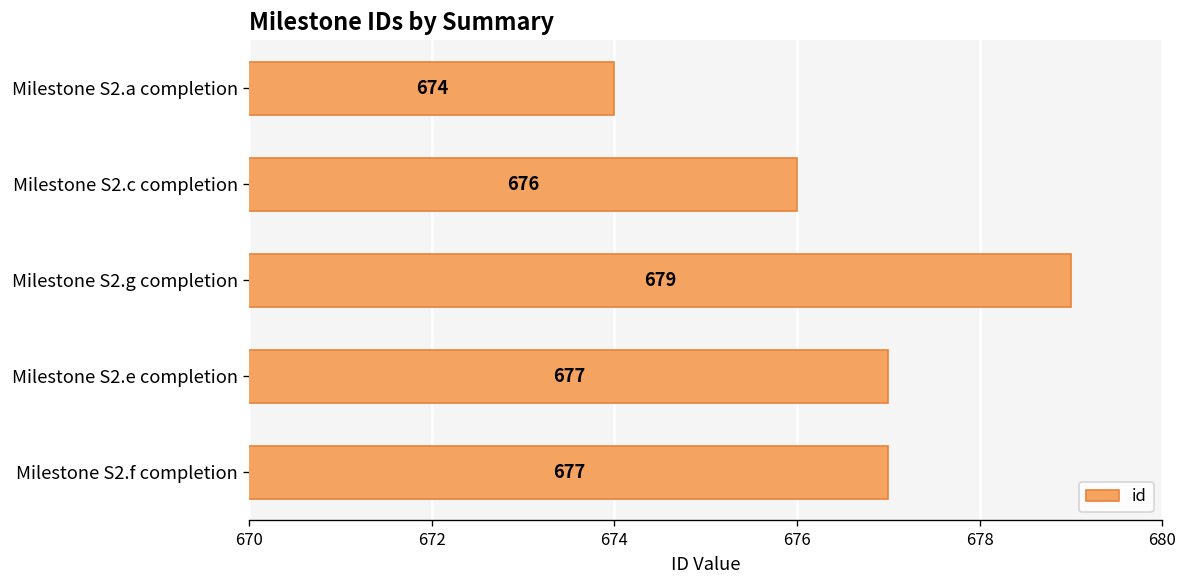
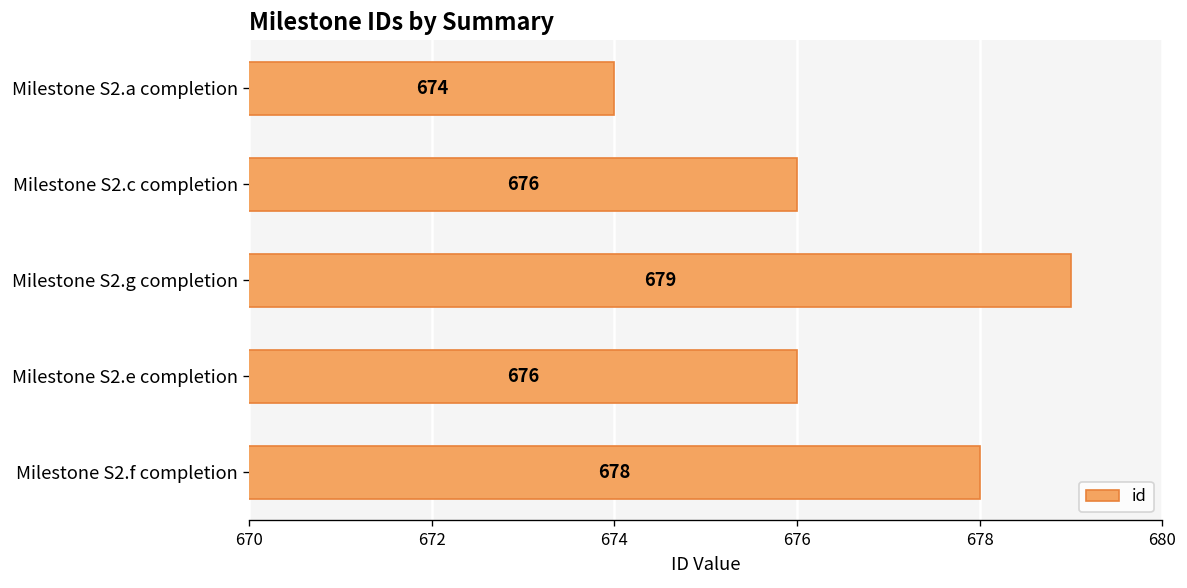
  {
    "Milestone S2.a completion": 674,
    "Milestone S2.c completion": 676,
    "Milestone S2.g completion": 679,
-   "Milestone S2.e completion": 677,
-   "Milestone S2.f completion": 677
+   "Milestone S2.e completion": 676,
+   "Milestone S2.f completion": 678
  }
